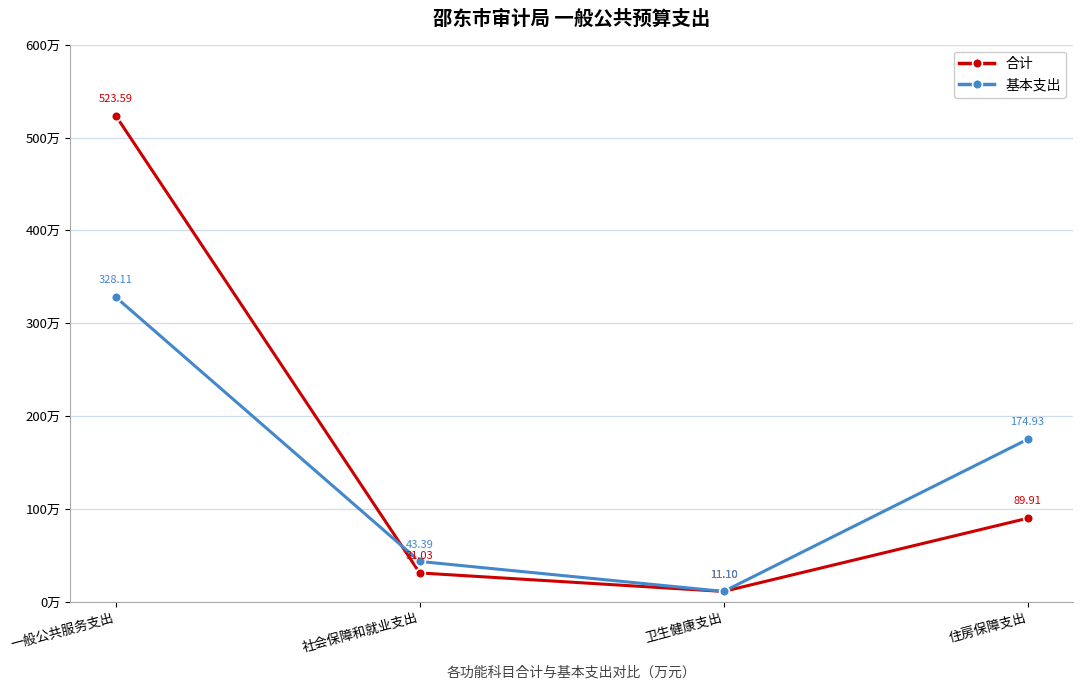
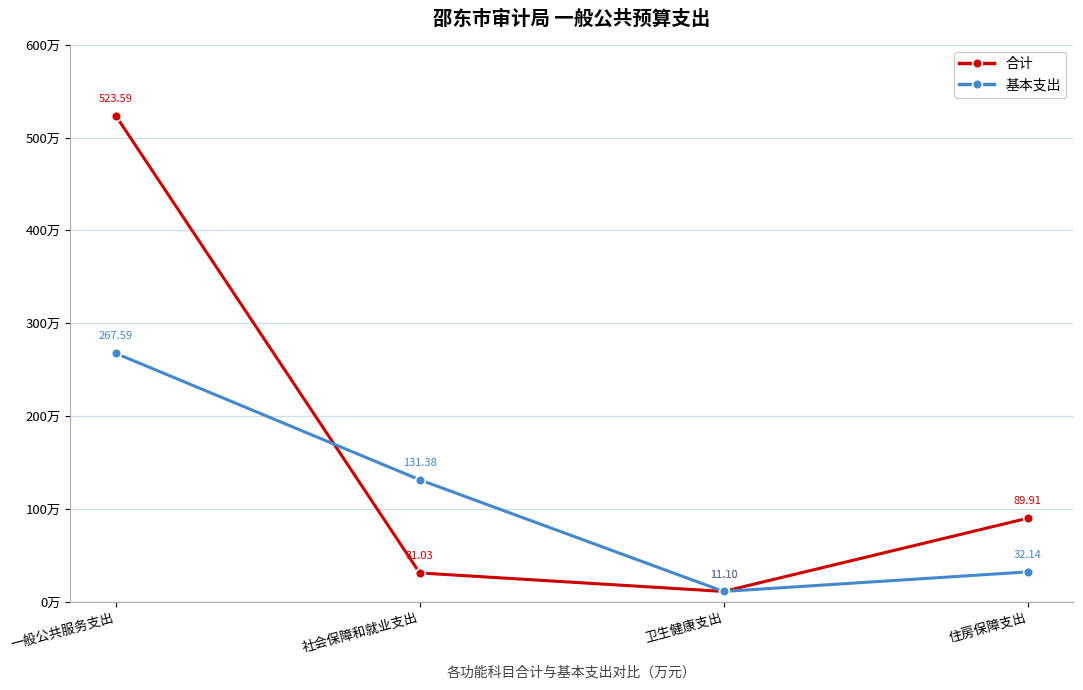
  {
    "合计": {
      "一般公共服务支出": 523.59,
      "住房保障支出": 89.91
    },
    "基本支出": {
-     "一般公共服务支出": 328.11,
-     "社会保障和就业支出": 43.39,
-     "住房保障支出": 174.93
+     "一般公共服务支出": 267.59,
+     "社会保障和就业支出": 131.38,
+     "住房保障支出": 32.14
    }
  }
